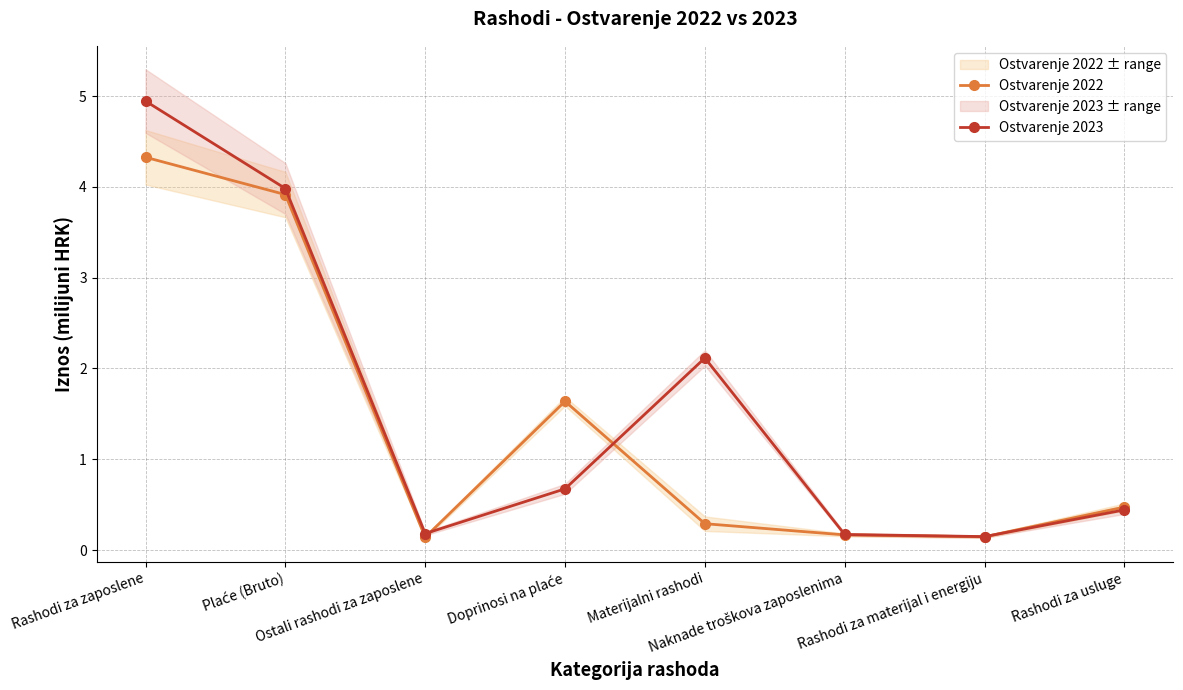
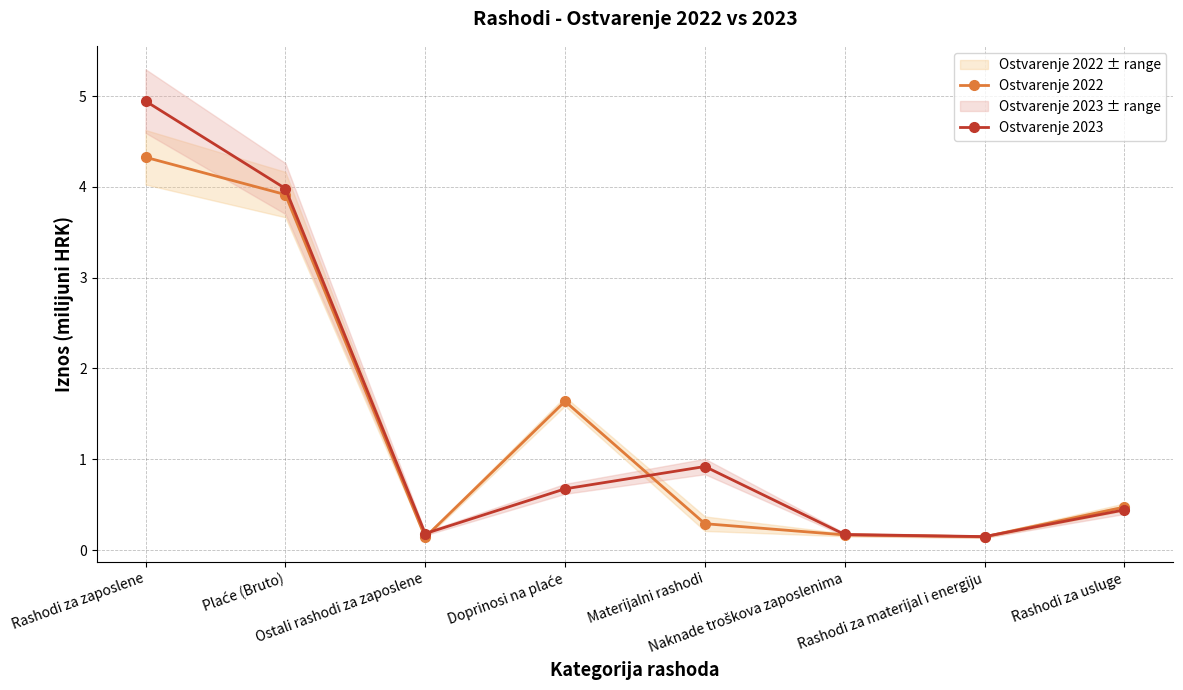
  {
    "Ostvarenje 2022": {
      "Rashodi za zaposlene": 4.3,
      "Plaće (Bruto)": 3.9,
      "Doprinosi na plaće": 1.6,
      "Materijalni rashodi": 0.3
    },
    "Ostvarenje 2023": {
      "Rashodi za zaposlene": 4.9,
      "Plaće (Bruto)": 4.0,
      "Doprinosi na plaće": 0.7,
-     "Materijalni rashodi": 2.1,
+     "Materijalni rashodi": 0.9,
      "Rashodi za usluge": 0.4
    }
  }
